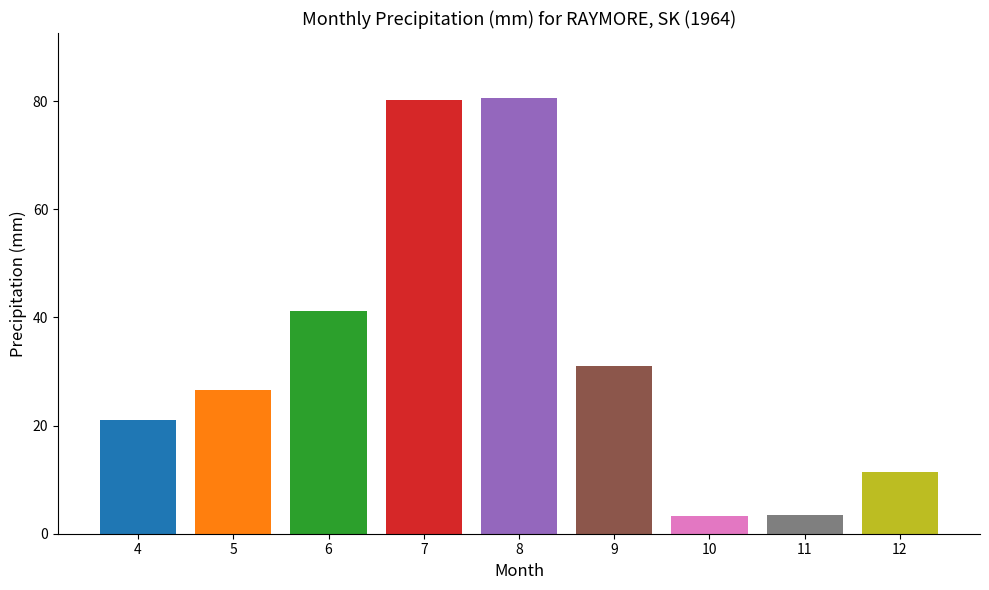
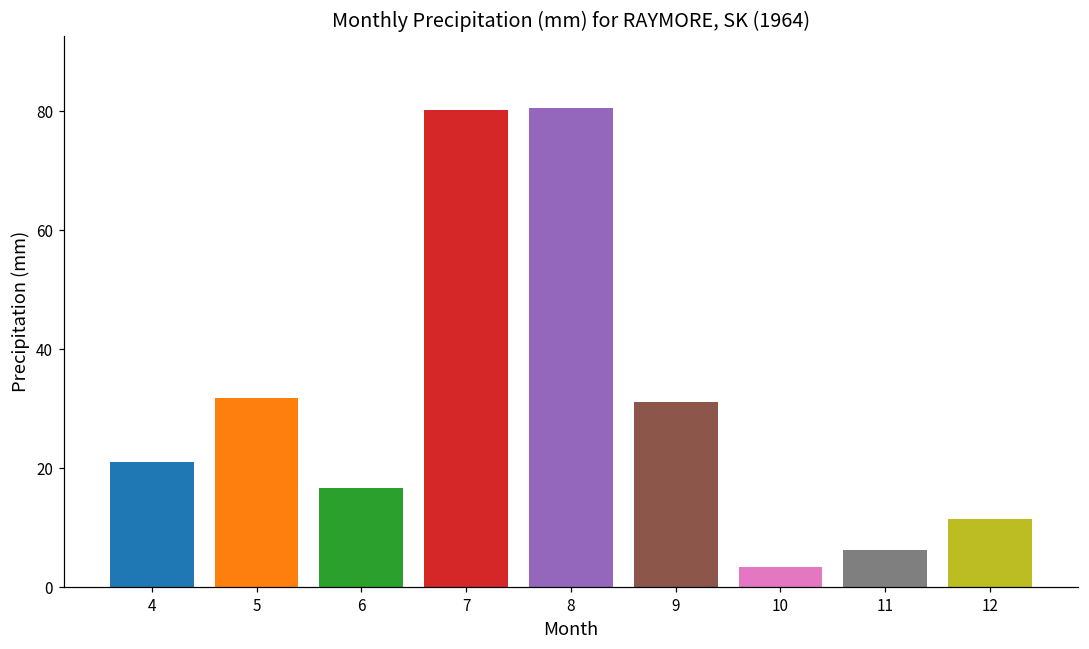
  {
    "4": 21,
-   "5": 27,
-   "6": 41,
+   "5": 32,
+   "6": 17,
    "7": 80,
    "8": 81,
    "9": 31,
    "10": 3,
-   "11": 3,
+   "11": 6,
    "12": 12
  }
